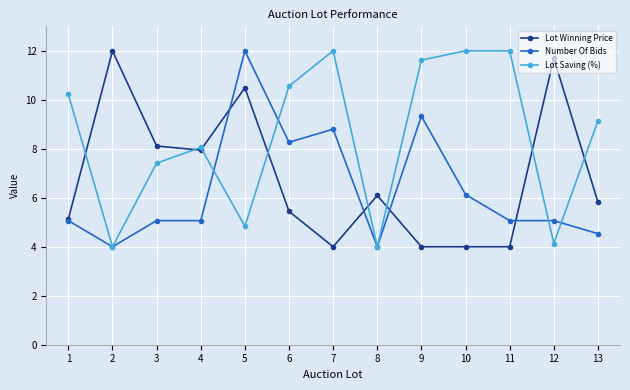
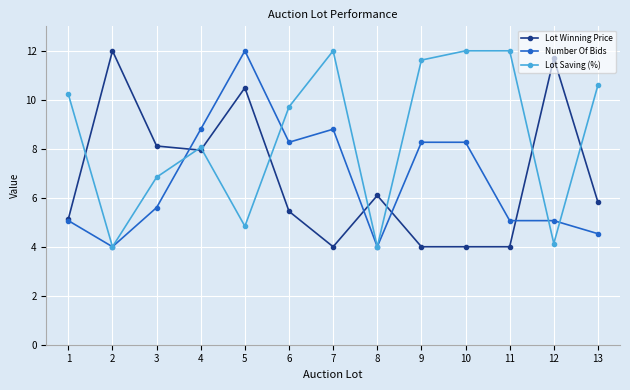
  {
    "Lot Winning Price": {
      "2": 12.0,
      "3": 8.1,
      "4": 7.9,
      "5": 10.5,
      "6": 5.4,
      "7": 4.0,
      "8": 6.1,
      "9": 4.0,
      "10": 4.0,
      "11": 4.0,
      "13": 5.8
    },
    "Number Of Bids": {
-     "3": 5.1,
-     "4": 5.1,
+     "3": 5.6,
+     "4": 8.8,
      "5": 12.0,
      "6": 8.3,
      "7": 8.8,
-     "9": 9.3,
-     "10": 6.1,
+     "9": 8.3,
+     "10": 8.3,
      "11": 5.1,
      "12": 5.1,
      "13": 4.5
    },
    "Lot Saving (%)": {
      "1": 10.2,
-     "3": 7.4,
+     "3": 6.8,
      "4": 8.1,
      "5": 4.8,
-     "6": 10.6,
+     "6": 9.7,
      "7": 12.0,
      "9": 11.6,
      "10": 12.0,
      "11": 12.0,
      "12": 4.1,
-     "13": 9.1
+     "13": 10.6
    }
  }
